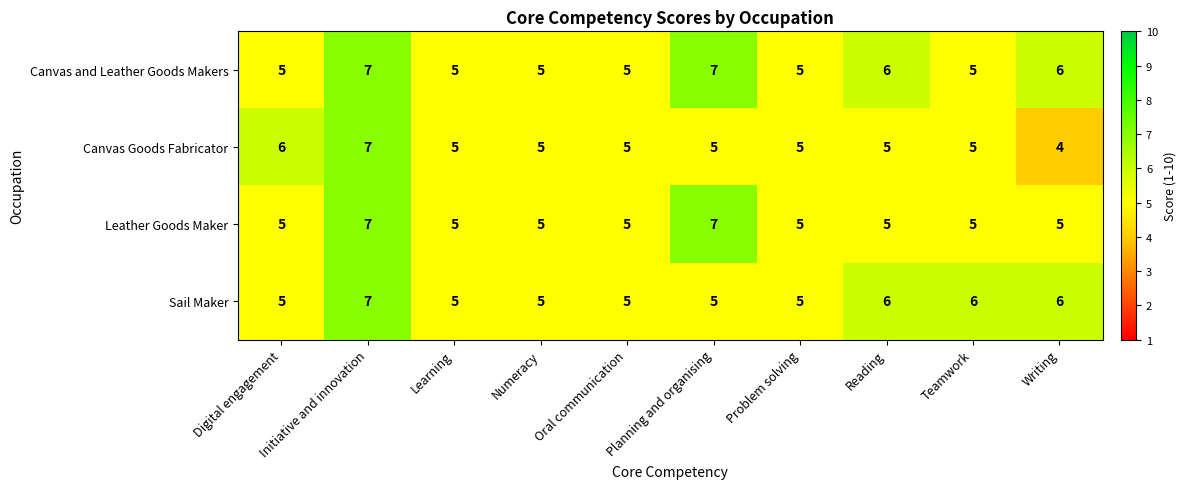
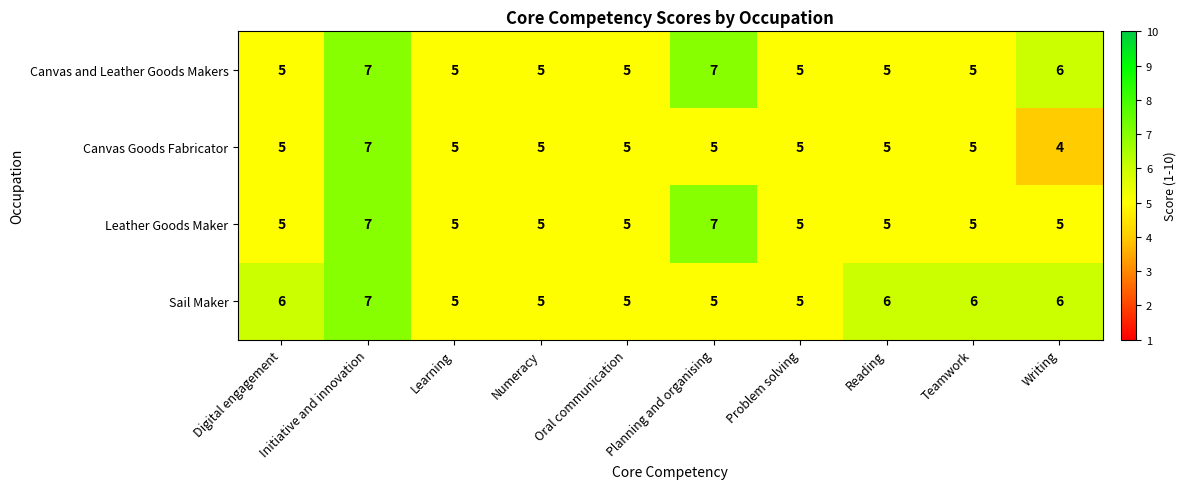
  {
    "Canvas and Leather Goods Makers": {
      "Digital engagement": 5,
      "Initiative and innovation": 7,
      "Learning": 5,
      "Numeracy": 5,
      "Oral communication": 5,
      "Planning and organising": 7,
      "Problem solving": 5,
-     "Reading": 6,
+     "Reading": 5,
      "Teamwork": 5,
      "Writing": 6
    },
    "Canvas Goods Fabricator": {
-     "Digital engagement": 6,
+     "Digital engagement": 5,
      "Initiative and innovation": 7,
      "Learning": 5,
      "Numeracy": 5,
      "Oral communication": 5,
      "Planning and organising": 5,
      "Problem solving": 5,
      "Reading": 5,
      "Teamwork": 5,
      "Writing": 4
    },
    "Leather Goods Maker": {
      "Digital engagement": 5,
      "Initiative and innovation": 7,
      "Learning": 5,
      "Numeracy": 5,
      "Oral communication": 5,
      "Planning and organising": 7,
      "Problem solving": 5,
      "Reading": 5,
      "Teamwork": 5,
      "Writing": 5
    },
    "Sail Maker": {
-     "Digital engagement": 5,
+     "Digital engagement": 6,
      "Initiative and innovation": 7,
      "Learning": 5,
      "Numeracy": 5,
      "Oral communication": 5,
      "Planning and organising": 5,
      "Problem solving": 5,
      "Reading": 6,
      "Teamwork": 6,
      "Writing": 6
    }
  }
